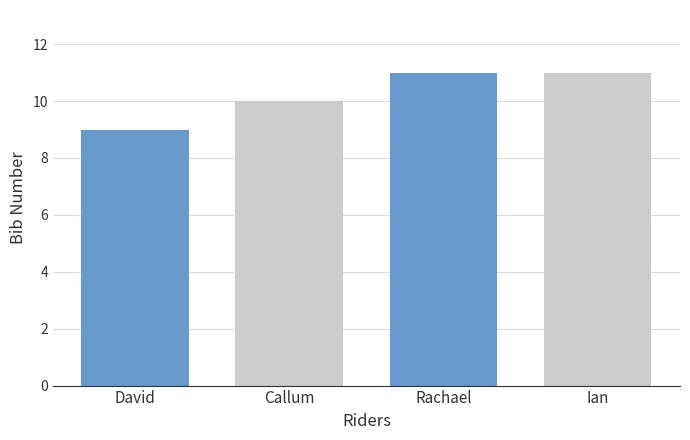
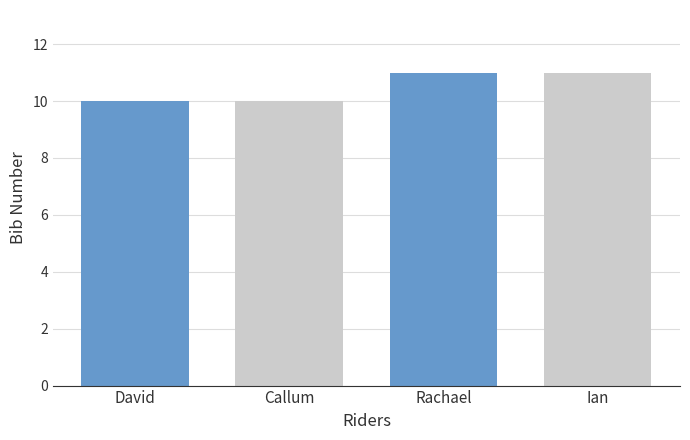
  {
-   "David": 9,
+   "David": 10,
    "Callum": 10,
    "Rachael": 11,
    "Ian": 11
  }
